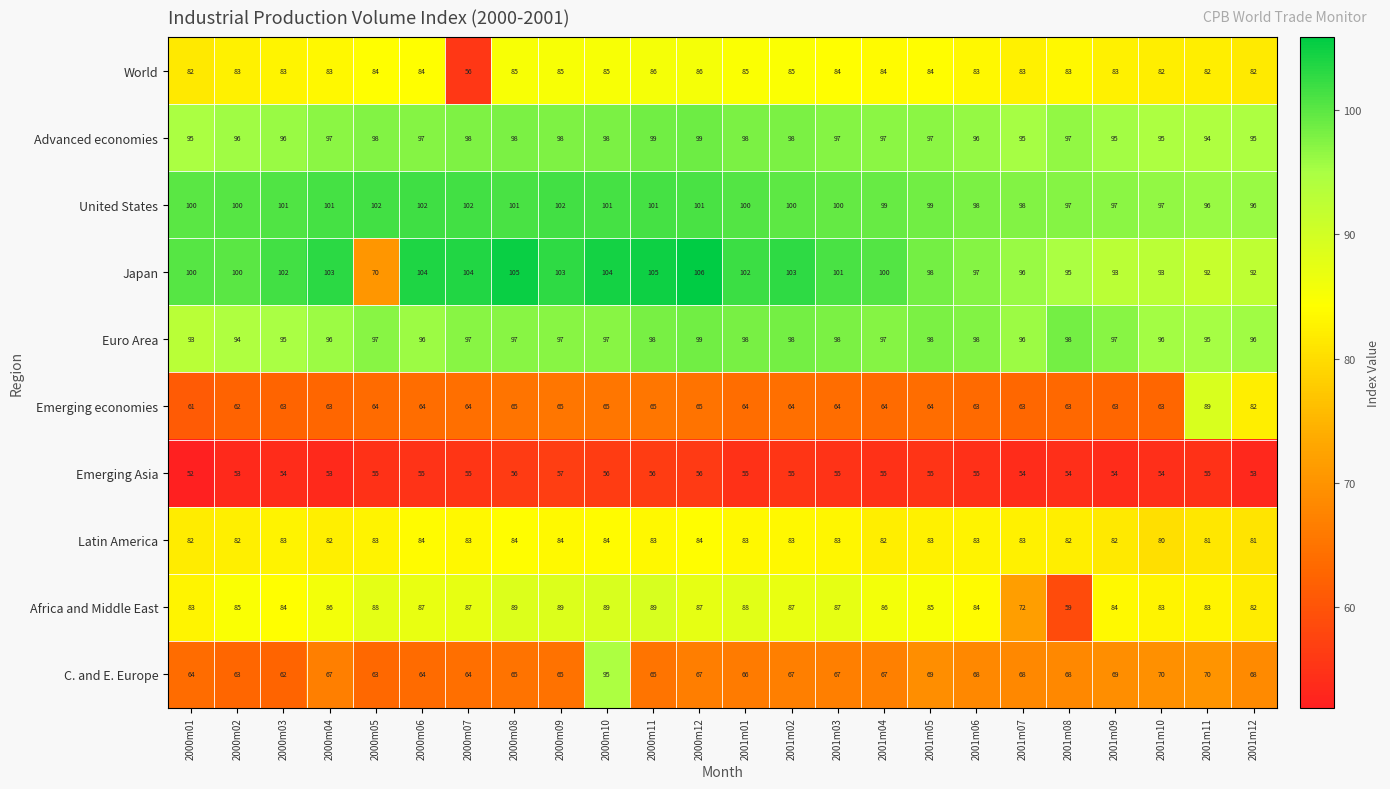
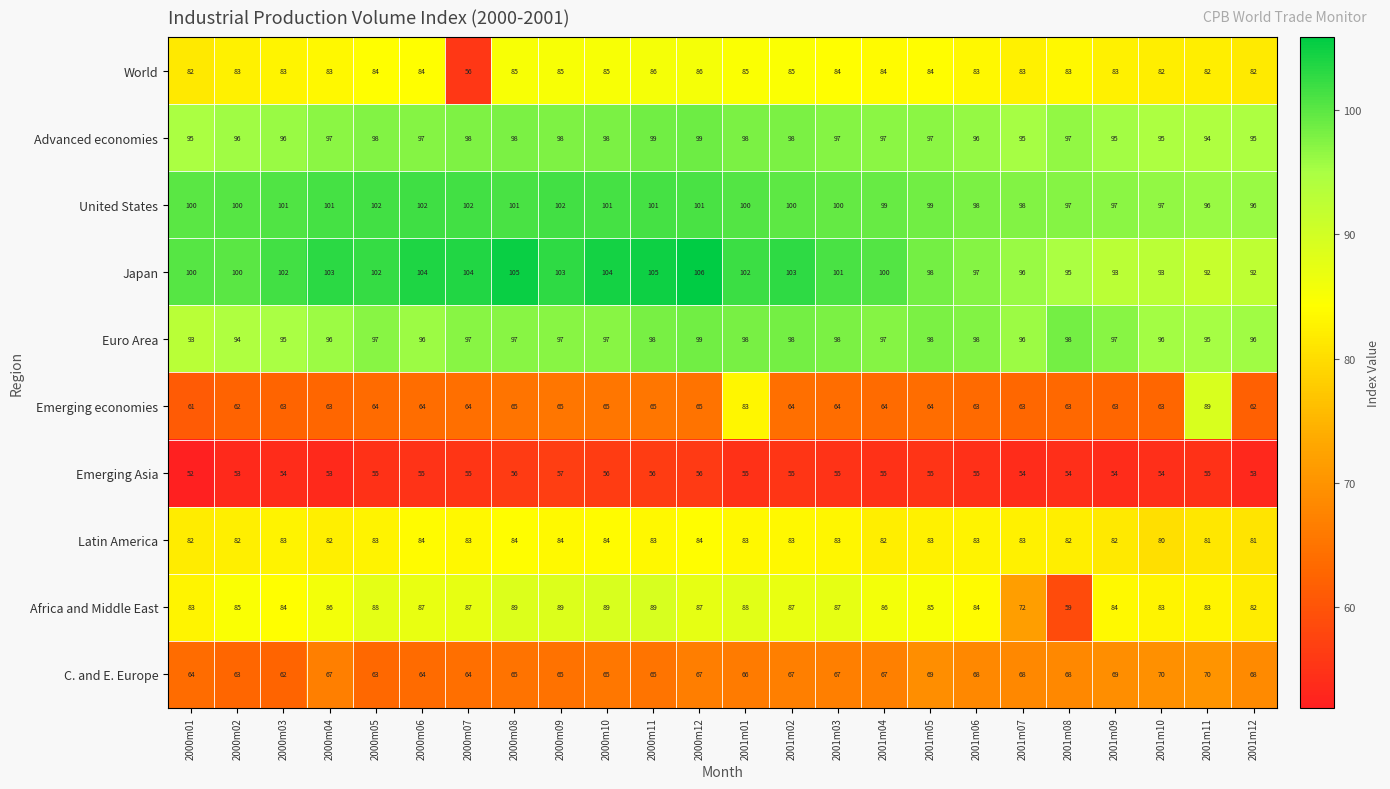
  {
    "Japan": {
      "2000m01": 100,
      "2000m02": 100,
      "2000m03": 102,
      "2000m04": 103,
-     "2000m05": 70,
+     "2000m05": 102,
      "2000m06": 104,
      "2000m07": 104,
      "2000m08": 105,
      "2000m09": 103,
      "2000m10": 104,
      "2000m11": 105,
      "2000m12": 106,
      "2001m01": 102,
      "2001m02": 103,
      "2001m03": 101,
      "2001m04": 100,
      "2001m05": 98,
      "2001m06": 97,
      "2001m07": 96,
      "2001m08": 95,
      "2001m09": 93,
      "2001m10": 93,
      "2001m11": 92,
      "2001m12": 92
    },
    "Emerging economies": {
      "2000m01": 61,
      "2000m02": 62,
      "2000m03": 63,
      "2000m04": 63,
      "2000m05": 64,
      "2000m06": 64,
      "2000m07": 64,
      "2000m08": 65,
      "2000m09": 65,
      "2000m10": 65,
      "2000m11": 65,
      "2000m12": 65,
-     "2001m01": 64,
+     "2001m01": 83,
      "2001m02": 64,
      "2001m03": 64,
      "2001m04": 64,
      "2001m05": 64,
      "2001m06": 63,
      "2001m07": 63,
      "2001m08": 63,
      "2001m09": 63,
      "2001m10": 63,
      "2001m11": 89,
-     "2001m12": 82
+     "2001m12": 62
    },
    "C. and E. Europe": {
      "2000m01": 64,
      "2000m02": 63,
      "2000m03": 62,
      "2000m04": 67,
      "2000m05": 63,
      "2000m06": 64,
      "2000m07": 64,
      "2000m08": 65,
      "2000m09": 65,
-     "2000m10": 95,
+     "2000m10": 65,
      "2000m11": 65,
      "2000m12": 67,
      "2001m01": 66,
      "2001m02": 67,
      "2001m03": 67,
      "2001m04": 67,
      "2001m05": 69,
      "2001m06": 68,
      "2001m07": 68,
      "2001m08": 68,
      "2001m09": 69,
      "2001m10": 70,
      "2001m11": 70,
      "2001m12": 68
    }
  }
